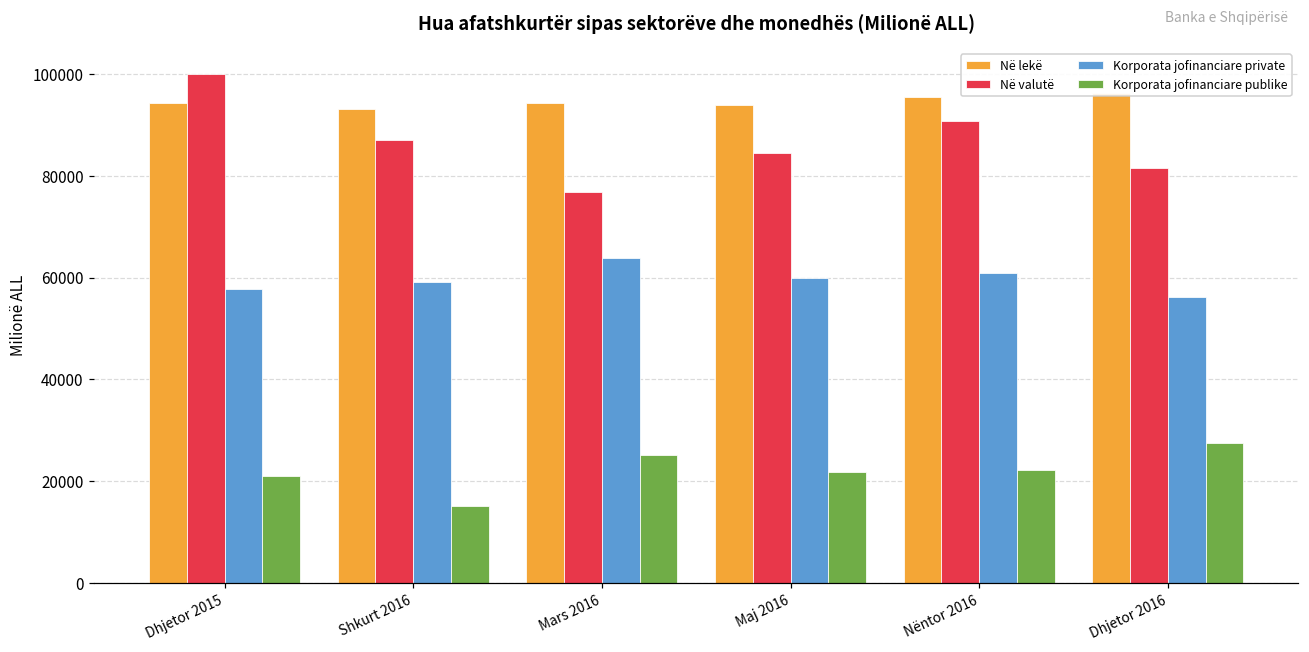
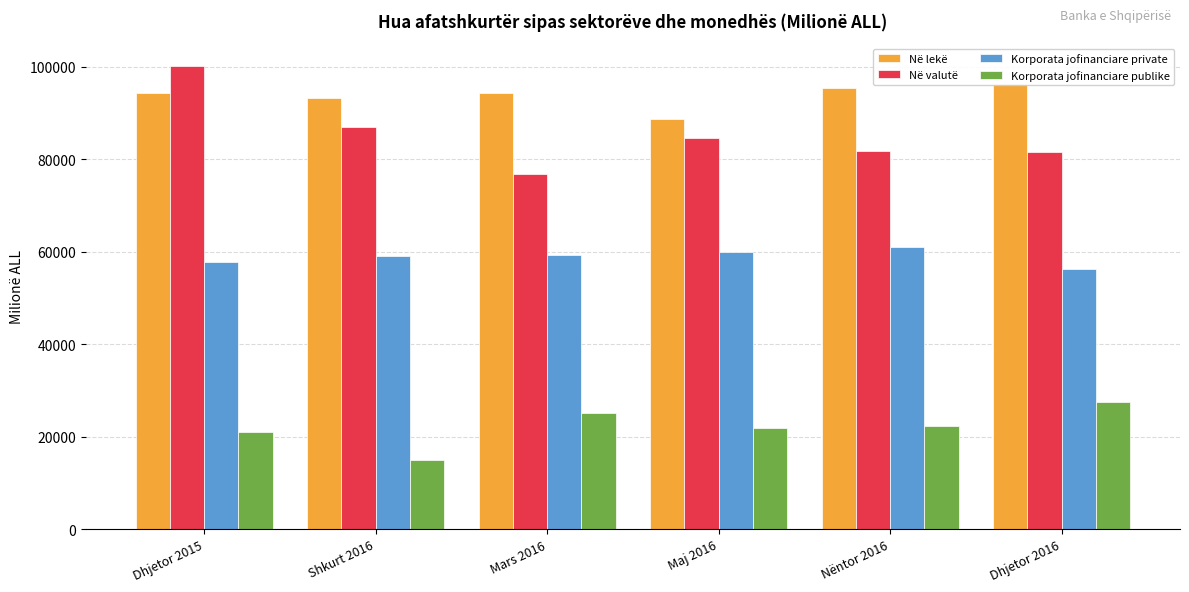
  {
    "Në lekë": {
      "Dhjetor 2015": 94000,
      "Shkurt 2016": 93000,
      "Mars 2016": 94000,
-     "Maj 2016": 94000,
+     "Maj 2016": 89000,
      "Nëntor 2016": 95000
    },
    "Në valutë": {
      "Dhjetor 2015": 100000,
      "Shkurt 2016": 87000,
      "Mars 2016": 77000,
      "Maj 2016": 85000,
-     "Nëntor 2016": 91000,
+     "Nëntor 2016": 82000,
      "Dhjetor 2016": 82000
    },
    "Korporata jofinanciare private": {
      "Dhjetor 2015": 58000,
      "Shkurt 2016": 59000,
-     "Mars 2016": 64000,
+     "Mars 2016": 59000,
      "Maj 2016": 60000,
      "Nëntor 2016": 61000,
      "Dhjetor 2016": 56000
    },
    "Korporata jofinanciare publike": {
      "Dhjetor 2015": 21000,
      "Shkurt 2016": 15000,
      "Mars 2016": 25000,
      "Maj 2016": 22000,
      "Nëntor 2016": 22000,
      "Dhjetor 2016": 28000
    }
  }
